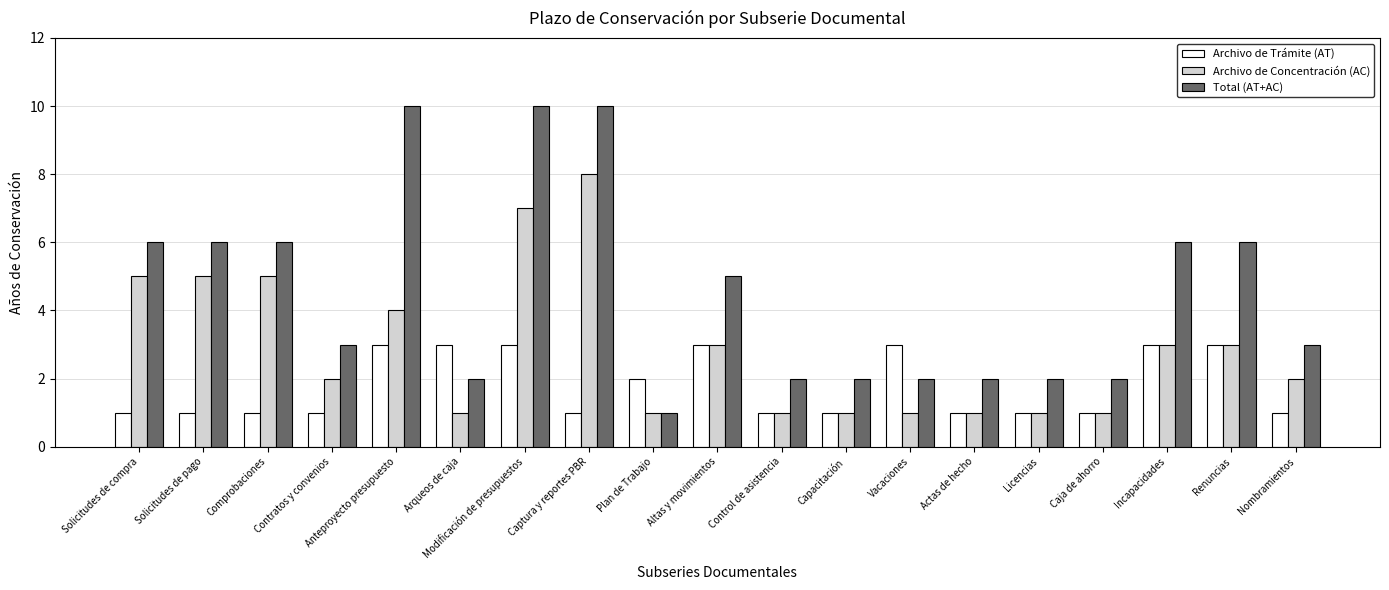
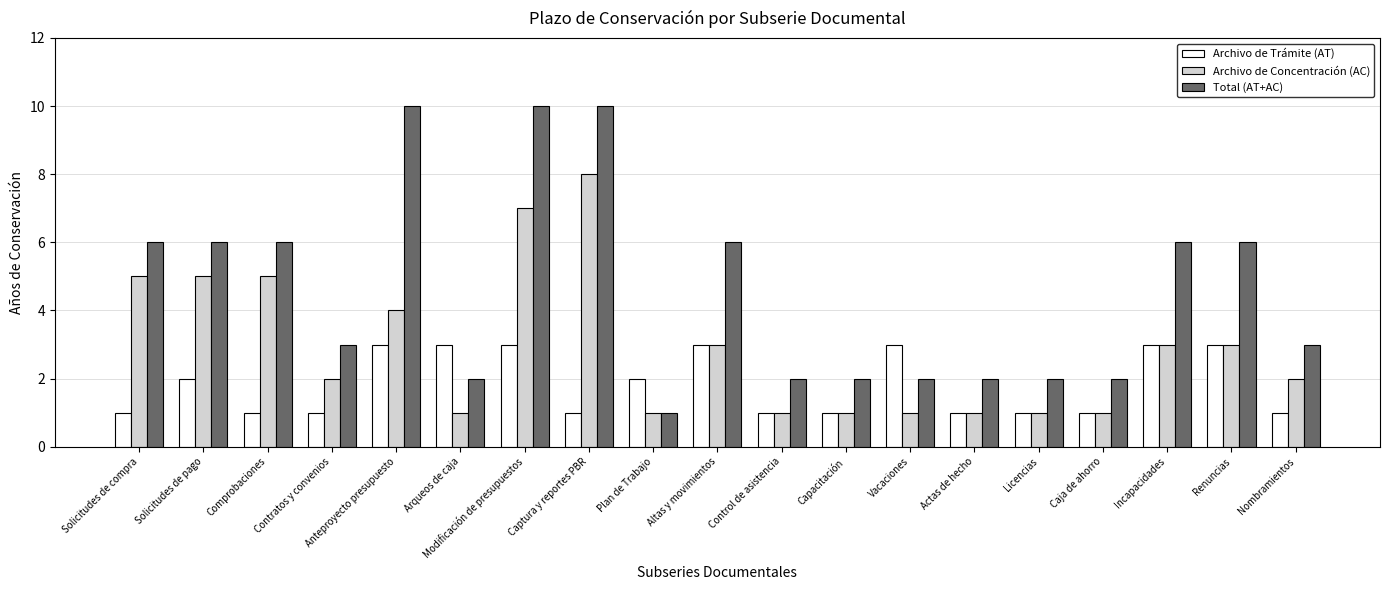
  {
    "Archivo de Trámite (AT)": {
      "Solicitudes de compra": 1,
-     "Solicitudes de pago": 1,
+     "Solicitudes de pago": 2,
      "Comprobaciones": 1,
      "Contratos y convenios": 1,
      "Anteproyecto presupuesto": 3,
      "Arqueos de caja": 3,
      "Modificación de presupuestos": 3,
      "Captura y reportes PBR": 1,
      "Plan de Trabajo": 2,
      "Altas y movimientos": 3,
      "Control de asistencia": 1,
      "Capacitación": 1,
      "Vacaciones": 3,
      "Actas de hecho": 1,
      "Licencias": 1,
      "Caja de ahorro": 1,
      "Incapacidades": 3,
      "Renuncias": 3,
      "Nombramientos": 1
    },
    "Archivo de Concentración (AC)": {
      "Solicitudes de compra": 5,
      "Solicitudes de pago": 5,
      "Comprobaciones": 5,
      "Contratos y convenios": 2,
      "Anteproyecto presupuesto": 4,
      "Arqueos de caja": 1,
      "Modificación de presupuestos": 7,
      "Captura y reportes PBR": 8,
      "Plan de Trabajo": 1,
      "Altas y movimientos": 3,
      "Control de asistencia": 1,
      "Capacitación": 1,
      "Vacaciones": 1,
      "Actas de hecho": 1,
      "Licencias": 1,
      "Caja de ahorro": 1,
      "Incapacidades": 3,
      "Renuncias": 3,
      "Nombramientos": 2
    },
    "Total (AT+AC)": {
      "Solicitudes de compra": 6,
      "Solicitudes de pago": 6,
      "Comprobaciones": 6,
      "Contratos y convenios": 3,
      "Anteproyecto presupuesto": 10,
      "Arqueos de caja": 2,
      "Modificación de presupuestos": 10,
      "Captura y reportes PBR": 10,
      "Plan de Trabajo": 1,
-     "Altas y movimientos": 5,
+     "Altas y movimientos": 6,
      "Control de asistencia": 2,
      "Capacitación": 2,
      "Vacaciones": 2,
      "Actas de hecho": 2,
      "Licencias": 2,
      "Caja de ahorro": 2,
      "Incapacidades": 6,
      "Renuncias": 6,
      "Nombramientos": 3
    }
  }
